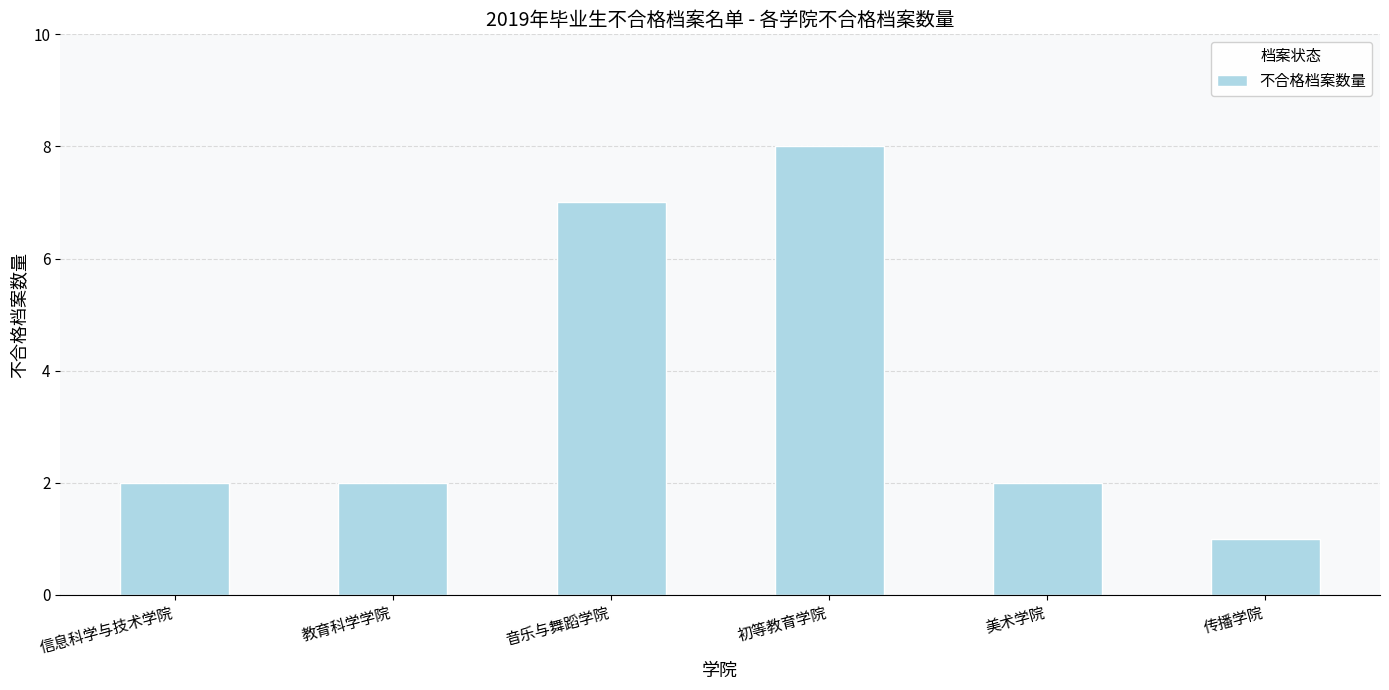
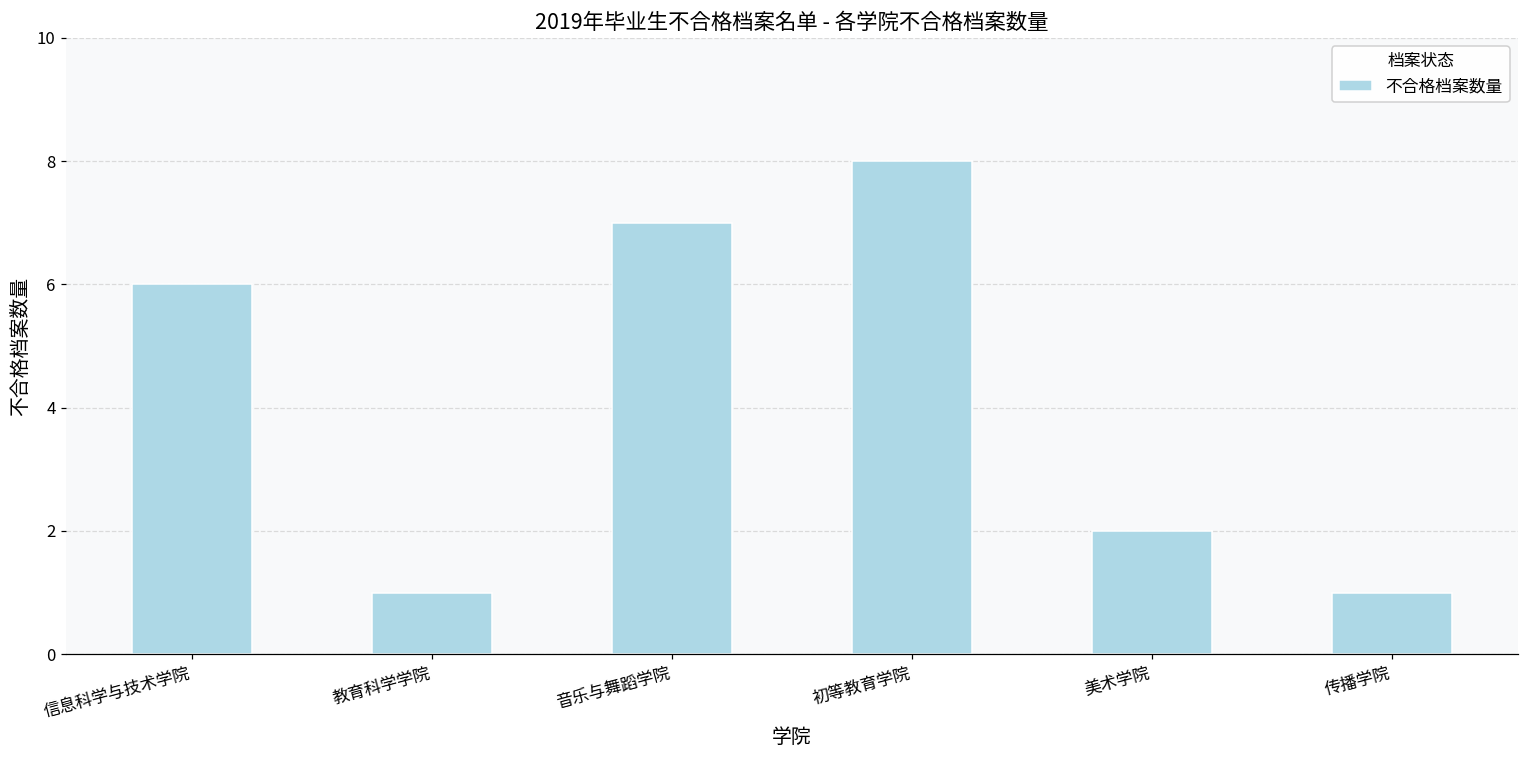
  {
-   "信息科学与技术学院": 2,
-   "教育科学学院": 2,
+   "信息科学与技术学院": 6,
+   "教育科学学院": 1,
    "音乐与舞蹈学院": 7,
    "初等教育学院": 8,
    "美术学院": 2,
    "传播学院": 1
  }
